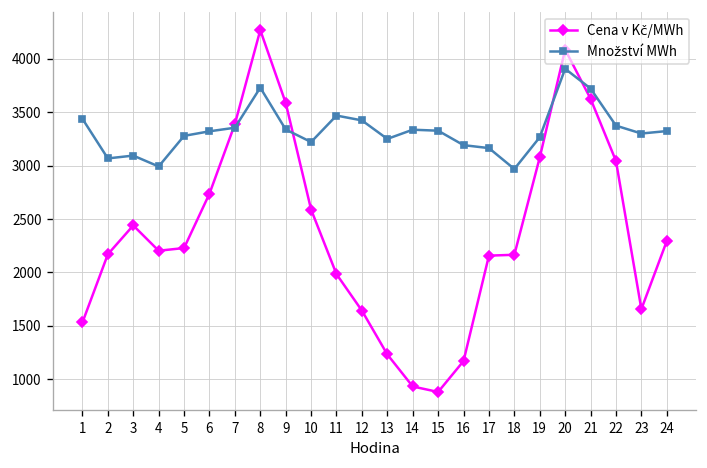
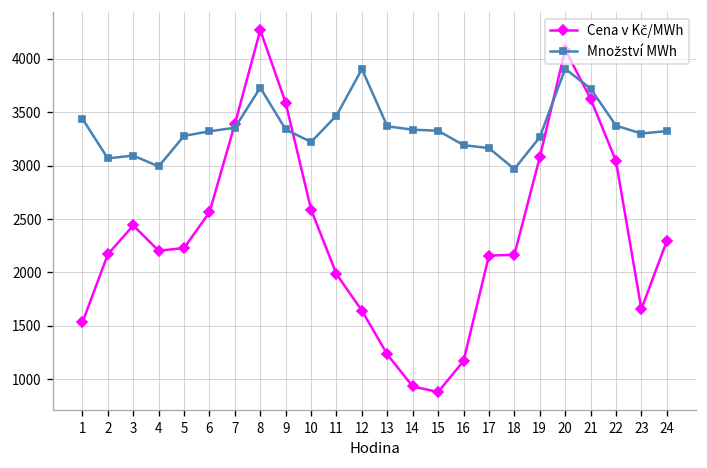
  {
    "Cena v Kč/MWh": {
      "1": 1500,
      "2": 2200,
      "3": 2400,
      "4": 2200,
      "5": 2200,
-     "6": 2700,
+     "6": 2600,
      "7": 3400,
      "8": 4300,
      "9": 3600,
      "10": 2600,
      "11": 2000,
      "12": 1600,
      "13": 1200,
      "14": 900,
      "15": 900,
      "16": 1200,
      "17": 2200,
      "18": 2200,
      "19": 3100,
      "21": 3600,
      "22": 3000,
      "23": 1700,
      "24": 2300
    },
    "Množství MWh": {
      "1": 3400,
      "2": 3100,
      "3": 3100,
      "4": 3000,
      "5": 3300,
      "6": 3300,
      "7": 3400,
      "8": 3700,
      "9": 3300,
      "10": 3200,
      "11": 3500,
-     "12": 3400,
-     "13": 3300,
+     "12": 3900,
+     "13": 3400,
      "14": 3300,
      "15": 3300,
      "16": 3200,
      "17": 3200,
      "18": 3000,
      "19": 3300,
      "20": 3900,
      "21": 3700,
      "22": 3400,
      "23": 3300,
      "24": 3300
    }
  }
